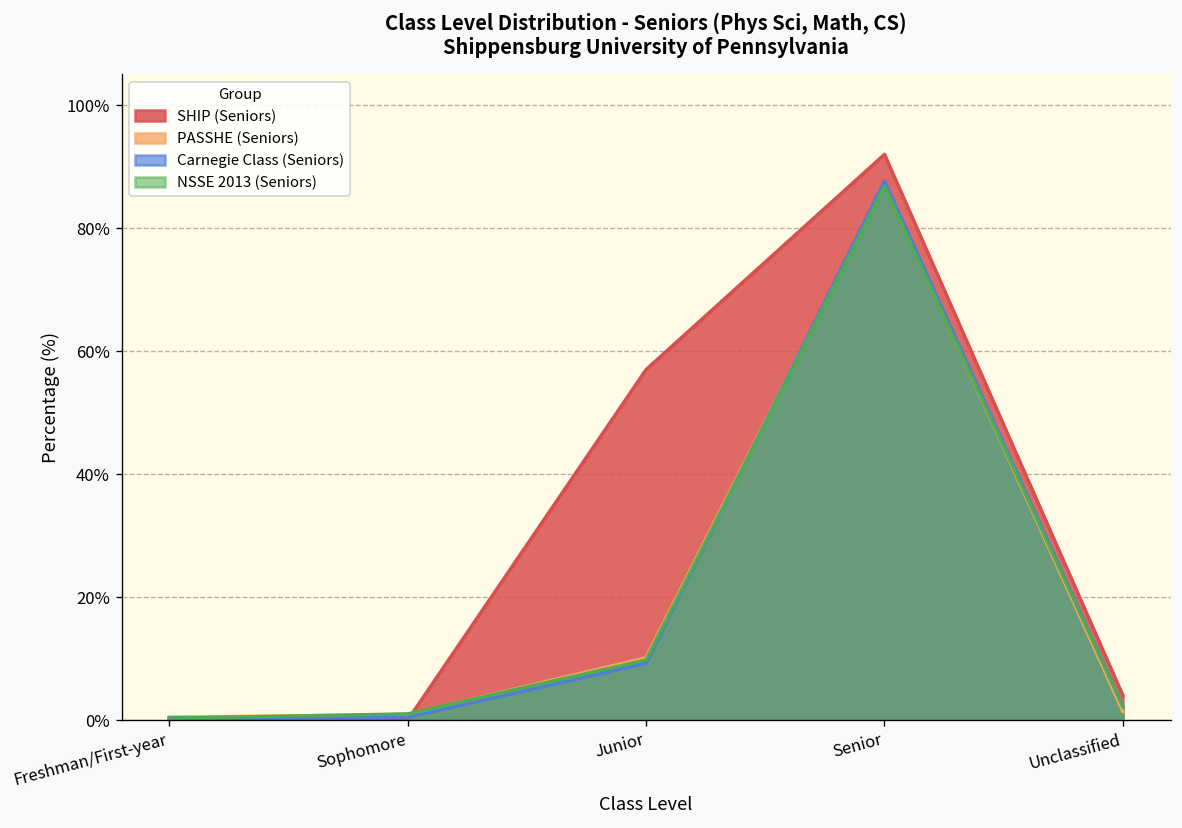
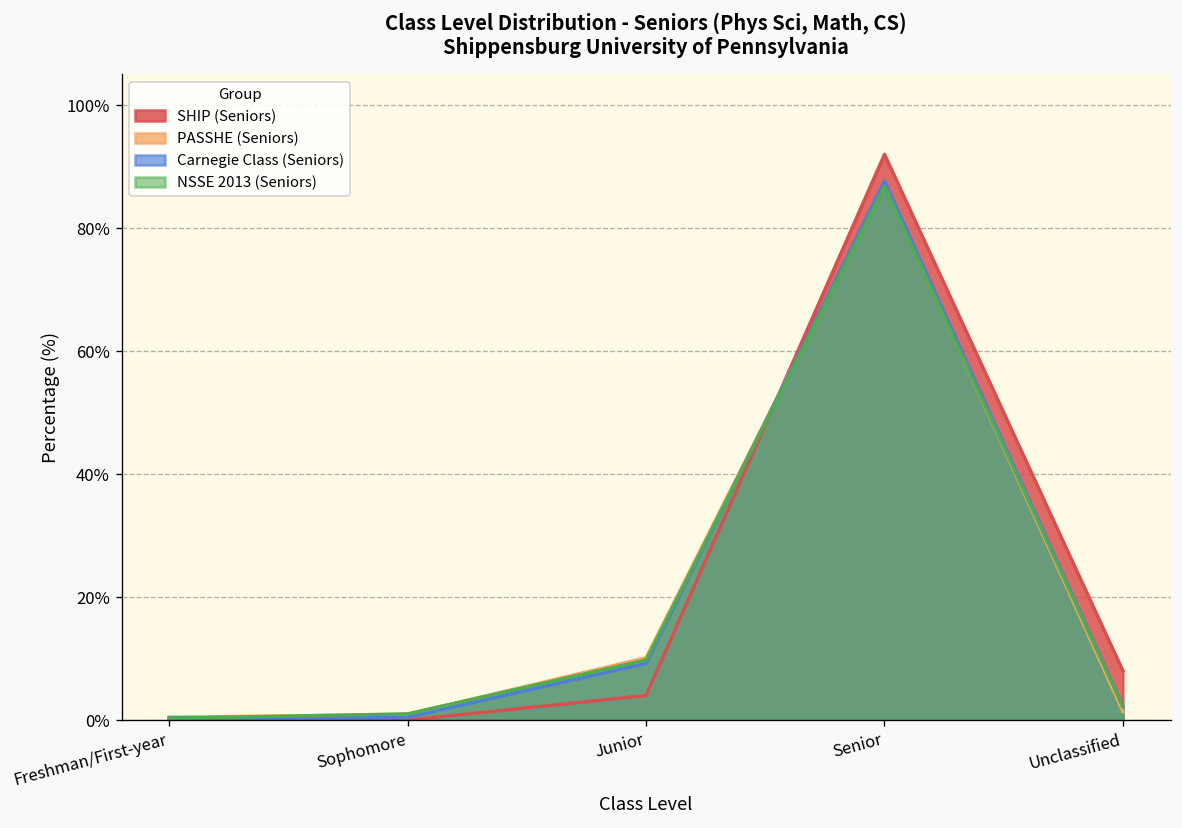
  {
    "SHIP (Seniors)": {
-     "Junior": "57%",
+     "Junior": "4%",
      "Senior": "92%",
-     "Unclassified": "4%"
+     "Unclassified": "8%"
    },
    "PASSHE (Seniors)": {
      "Unclassified": "1%"
    },
    "Carnegie Class (Seniors)": {
      "Junior": "9%",
      "Senior": "88%"
    }
  }
